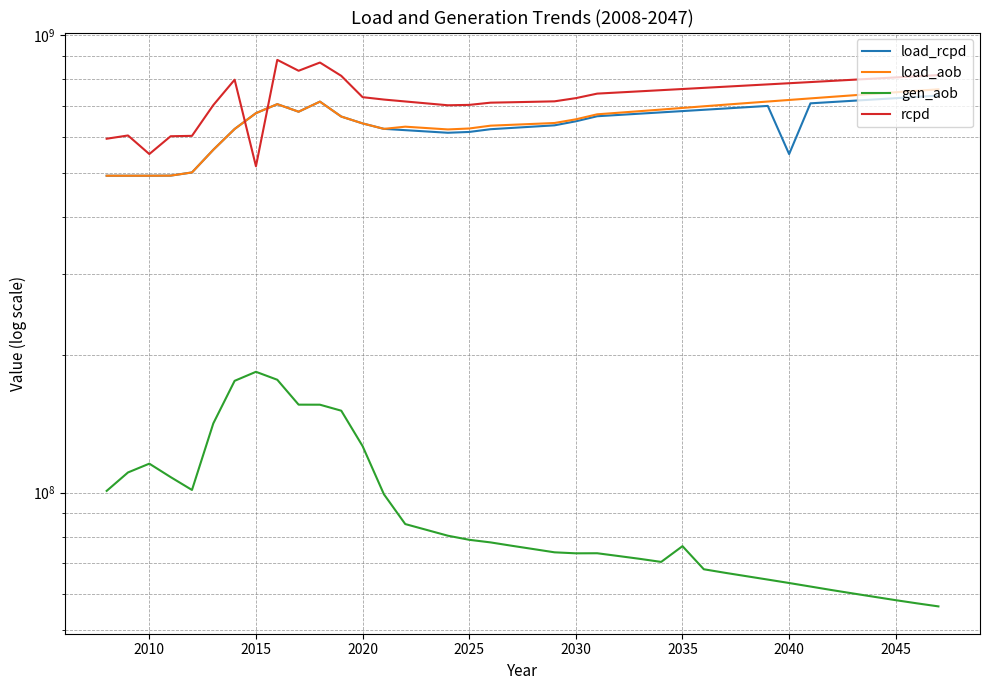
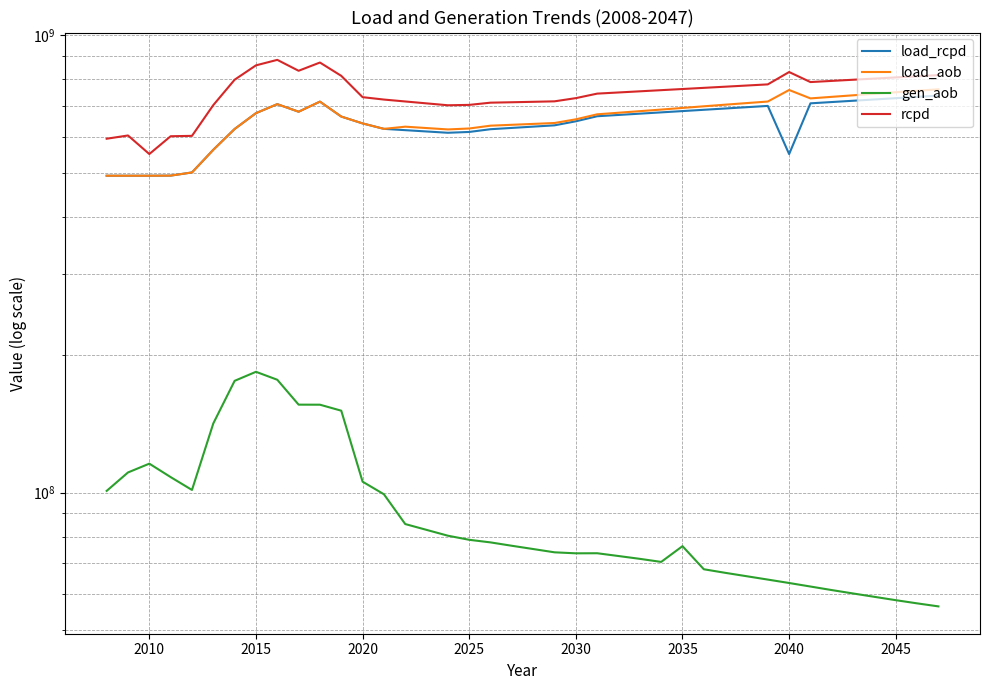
  {
    "load_rcpd": {
      "2025": 610000000,
      "2035": 680000000,
      "2040": 550000000
    },
    "load_aob": {
      "2025": 620000000,
      "2035": 690000000,
-     "2040": 720000000
+     "2040": 760000000
    },
    "gen_aob": {
      "2010": 116000000,
      "2015": 184000000,
-     "2020": 126000000,
+     "2020": 106000000,
      "2025": 79000000,
      "2030": 74000000,
      "2035": 76000000,
      "2040": 63000000,
      "2045": 58000000
    },
    "rcpd": {
      "2010": 550000000,
-     "2015": 520000000,
+     "2015": 860000000,
      "2020": 730000000,
      "2025": 700000000,
      "2030": 730000000,
      "2035": 760000000,
-     "2040": 780000000
+     "2040": 830000000
    }
  }
